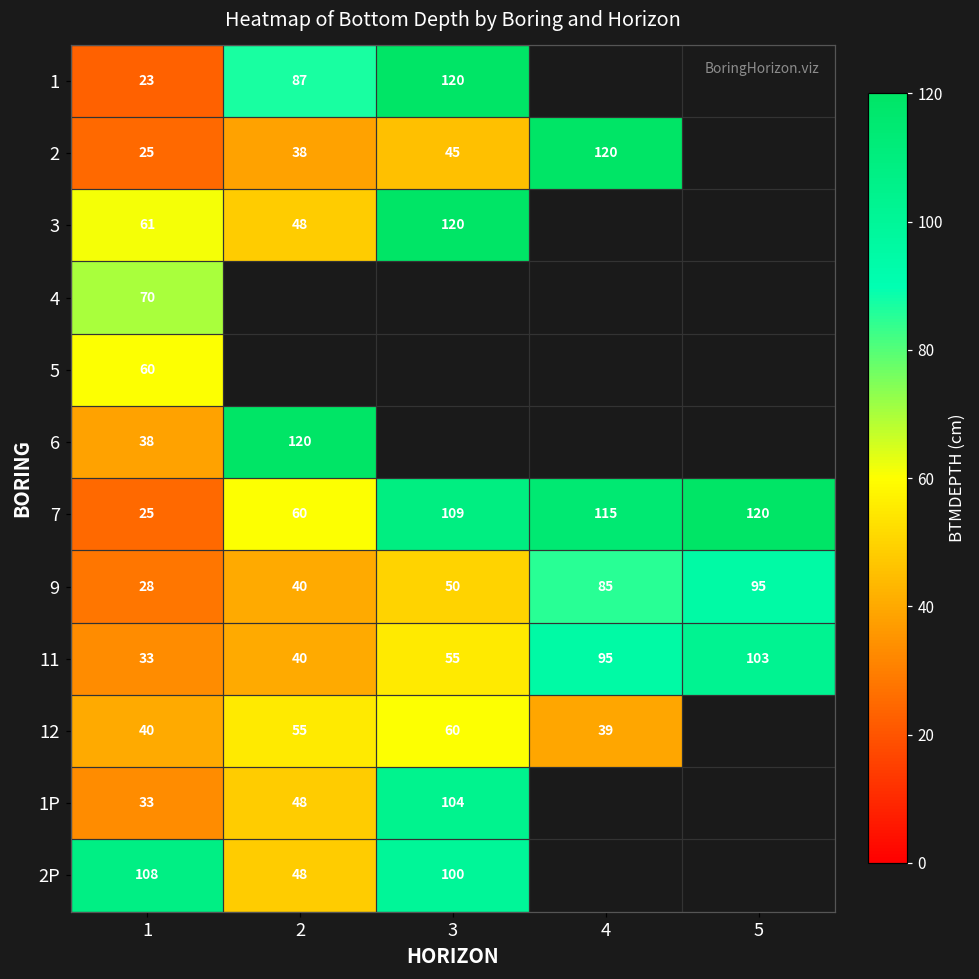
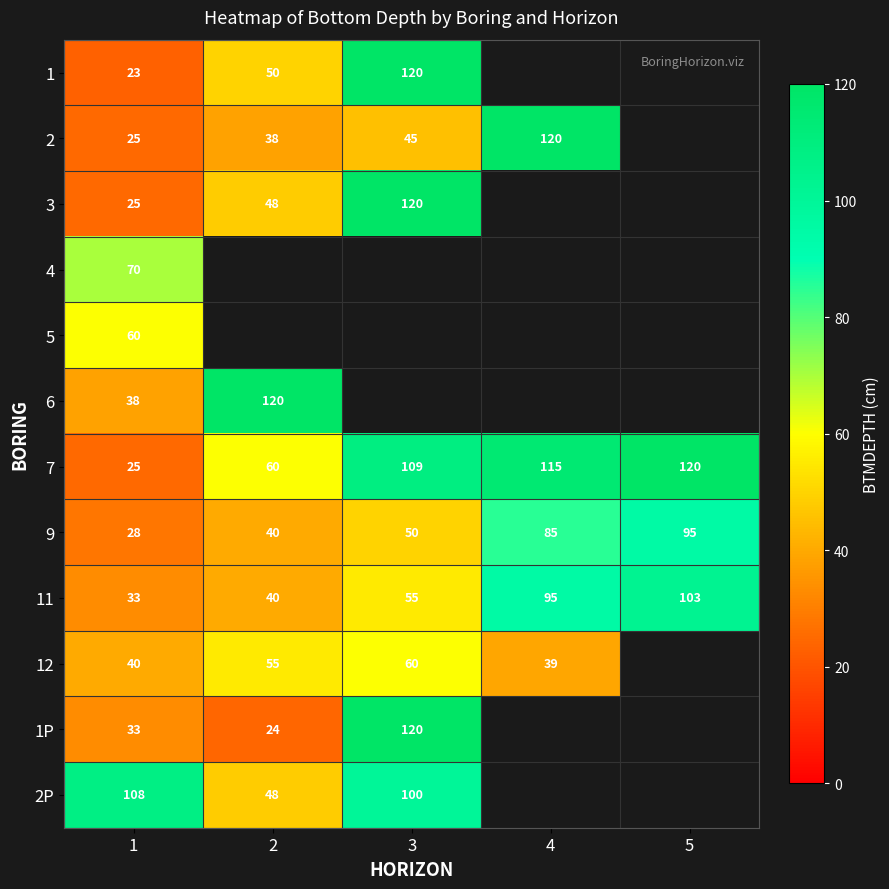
  {
    "1": {
      "1": 23,
-     "2": 87,
+     "2": 50,
      "3": 120
    },
    "2": {
      "1": 25,
      "2": 38,
      "3": 45,
      "4": 120
    },
    "3": {
-     "1": 61,
+     "1": 25,
      "2": 48,
      "3": 120
    },
    "4": {
      "1": 70
    },
    "5": {
      "1": 60
    },
    "6": {
      "1": 38,
      "2": 120
    },
    "7": {
      "1": 25,
      "2": 60,
      "3": 109,
      "4": 115,
      "5": 120
    },
    "9": {
      "1": 28,
      "2": 40,
      "3": 50,
      "4": 85,
      "5": 95
    },
    "11": {
      "1": 33,
      "2": 40,
      "3": 55,
      "4": 95,
      "5": 103
    },
    "12": {
      "1": 40,
      "2": 55,
      "3": 60,
      "4": 39
    },
    "1P": {
      "1": 33,
-     "2": 48,
-     "3": 104
+     "2": 24,
+     "3": 120
    },
    "2P": {
      "1": 108,
      "2": 48,
      "3": 100
    }
  }
